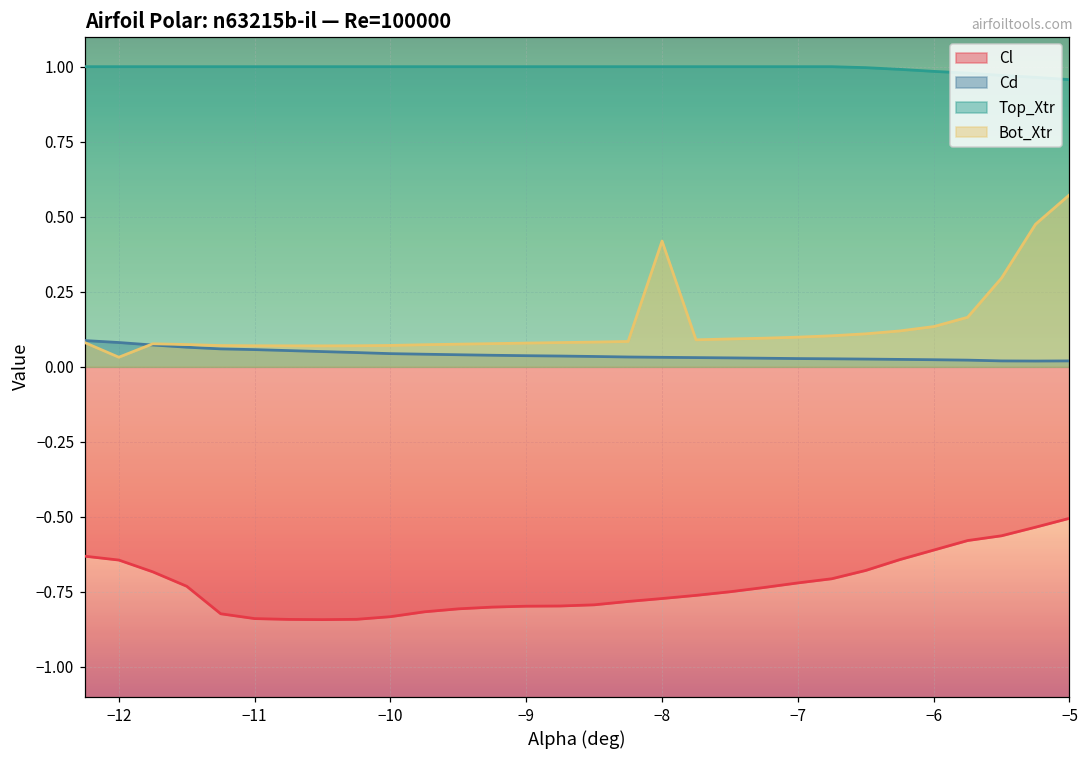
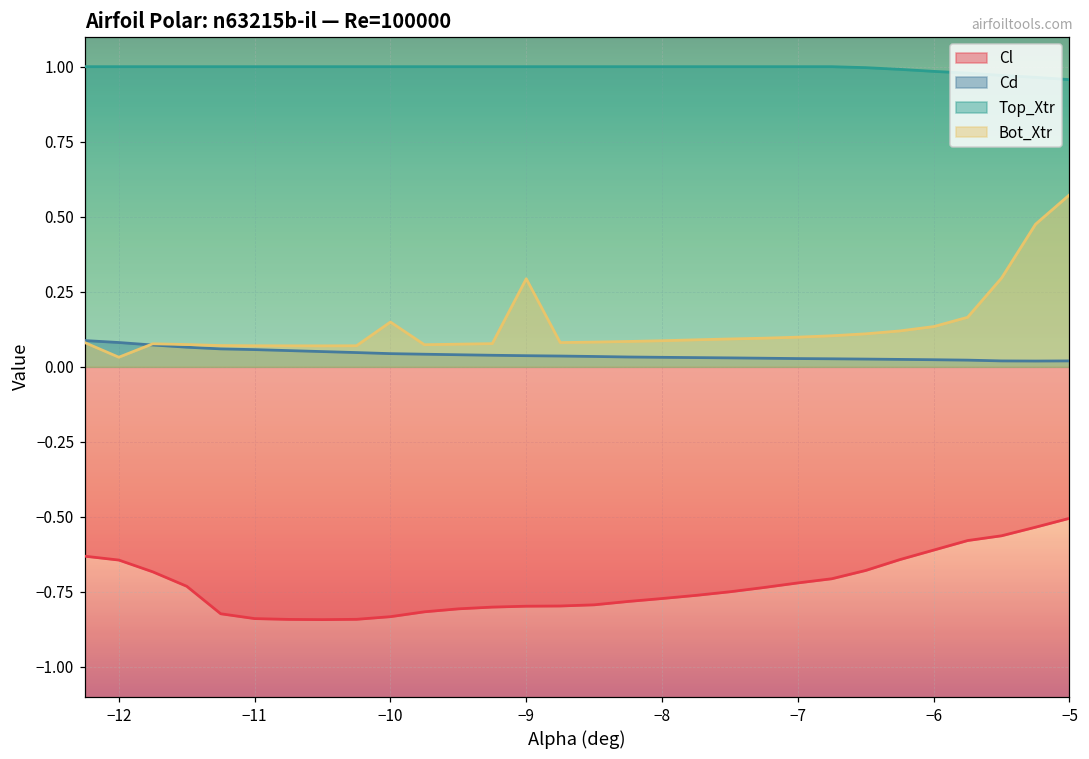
  {
    "Bot_Xtr": {
      "−12": 0.03,
      "−11": 0.07,
-     "−10": 0.07,
-     "−9": 0.08,
-     "−8": 0.42,
+     "−10": 0.15,
+     "−9": 0.29,
+     "−8": 0.09,
      "−7": 0.10,
      "−6": 0.13,
      "−5": 0.57
    }
  }
